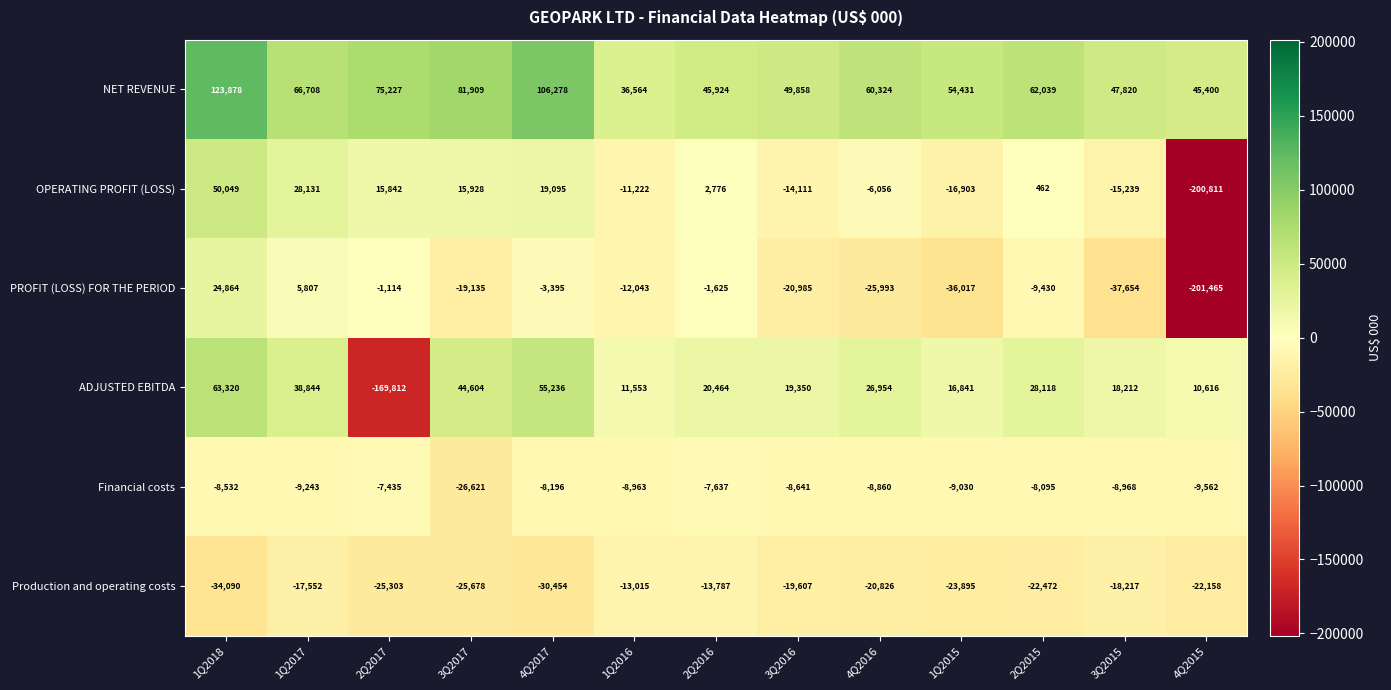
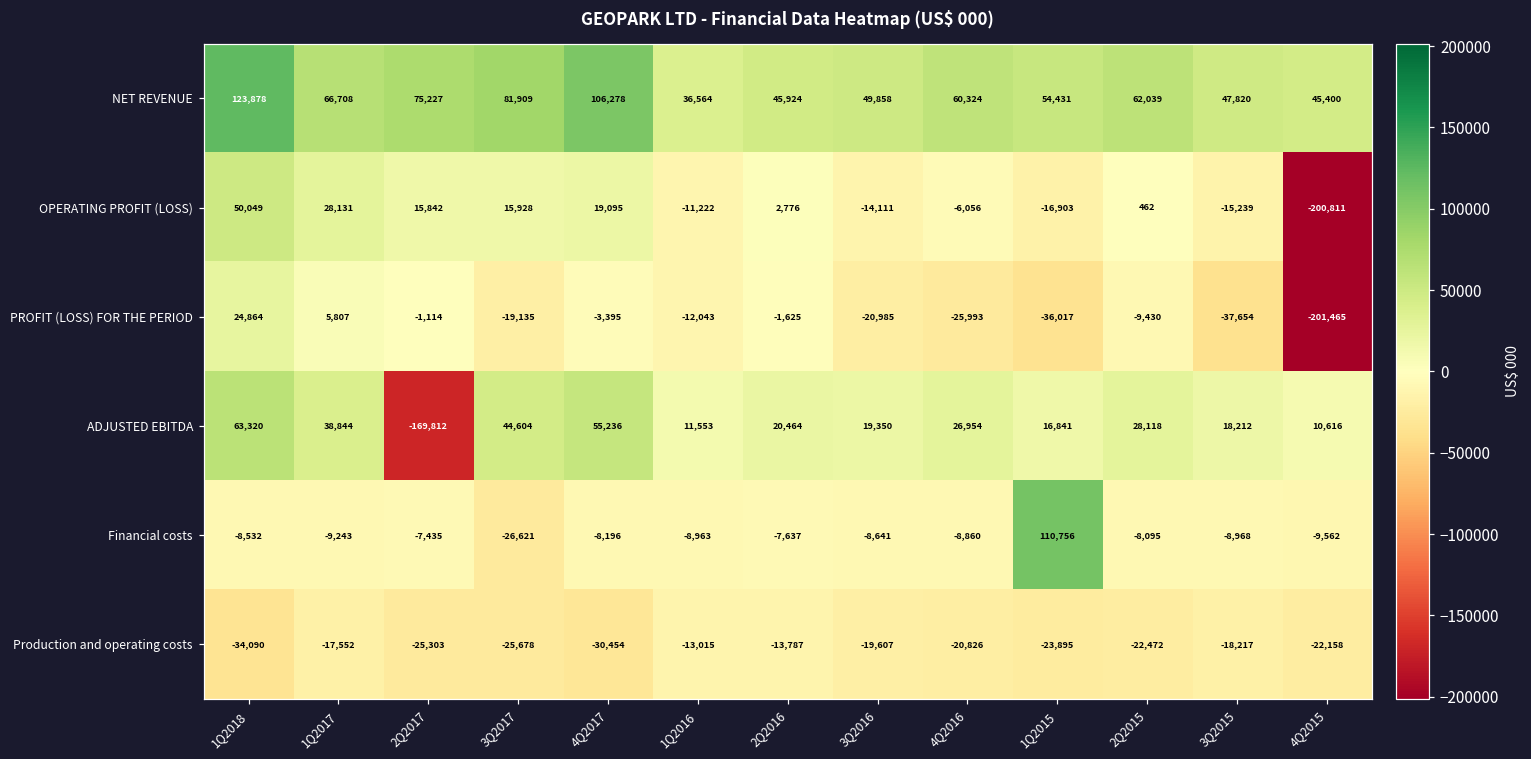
  {
    "NET REVENUE": {
      "1Q2018": "123,878",
      "1Q2017": "66,708",
      "2Q2017": "75,227",
      "3Q2017": "81,909",
      "4Q2017": "106,278",
      "1Q2016": "36,564",
      "2Q2016": "45,924",
      "3Q2016": "49,858",
      "4Q2016": "60,324",
      "1Q2015": "54,431",
      "2Q2015": "62,039",
      "3Q2015": "47,820",
      "4Q2015": "45,400"
    },
    "OPERATING PROFIT (LOSS)": {
      "1Q2018": "50,049",
      "1Q2017": "28,131",
      "2Q2017": "15,842",
      "3Q2017": "15,928",
      "4Q2017": "19,095",
      "1Q2016": "-11,222",
      "2Q2016": "2,776",
      "3Q2016": "-14,111",
      "4Q2016": "-6,056",
      "1Q2015": "-16,903",
      "2Q2015": "462",
      "3Q2015": "-15,239",
      "4Q2015": "-200,811"
    },
    "PROFIT (LOSS) FOR THE PERIOD": {
      "1Q2018": "24,864",
      "1Q2017": "5,807",
      "2Q2017": "-1,114",
      "3Q2017": "-19,135",
      "4Q2017": "-3,395",
      "1Q2016": "-12,043",
      "2Q2016": "-1,625",
      "3Q2016": "-20,985",
      "4Q2016": "-25,993",
      "1Q2015": "-36,017",
      "2Q2015": "-9,430",
      "3Q2015": "-37,654",
      "4Q2015": "-201,465"
    },
    "ADJUSTED EBITDA": {
      "1Q2018": "63,320",
      "1Q2017": "38,844",
      "2Q2017": "-169,812",
      "3Q2017": "44,604",
      "4Q2017": "55,236",
      "1Q2016": "11,553",
      "2Q2016": "20,464",
      "3Q2016": "19,350",
      "4Q2016": "26,954",
      "1Q2015": "16,841",
      "2Q2015": "28,118",
      "3Q2015": "18,212",
      "4Q2015": "10,616"
    },
    "Financial costs": {
      "1Q2018": "-8,532",
      "1Q2017": "-9,243",
      "2Q2017": "-7,435",
      "3Q2017": "-26,621",
      "4Q2017": "-8,196",
      "1Q2016": "-8,963",
      "2Q2016": "-7,637",
      "3Q2016": "-8,641",
      "4Q2016": "-8,860",
-     "1Q2015": "-9,030",
+     "1Q2015": "110,756",
      "2Q2015": "-8,095",
      "3Q2015": "-8,968",
      "4Q2015": "-9,562"
    },
    "Production and operating costs": {
      "1Q2018": "-34,090",
      "1Q2017": "-17,552",
      "2Q2017": "-25,303",
      "3Q2017": "-25,678",
      "4Q2017": "-30,454",
      "1Q2016": "-13,015",
      "2Q2016": "-13,787",
      "3Q2016": "-19,607",
      "4Q2016": "-20,826",
      "1Q2015": "-23,895",
      "2Q2015": "-22,472",
      "3Q2015": "-18,217",
      "4Q2015": "-22,158"
    }
  }
